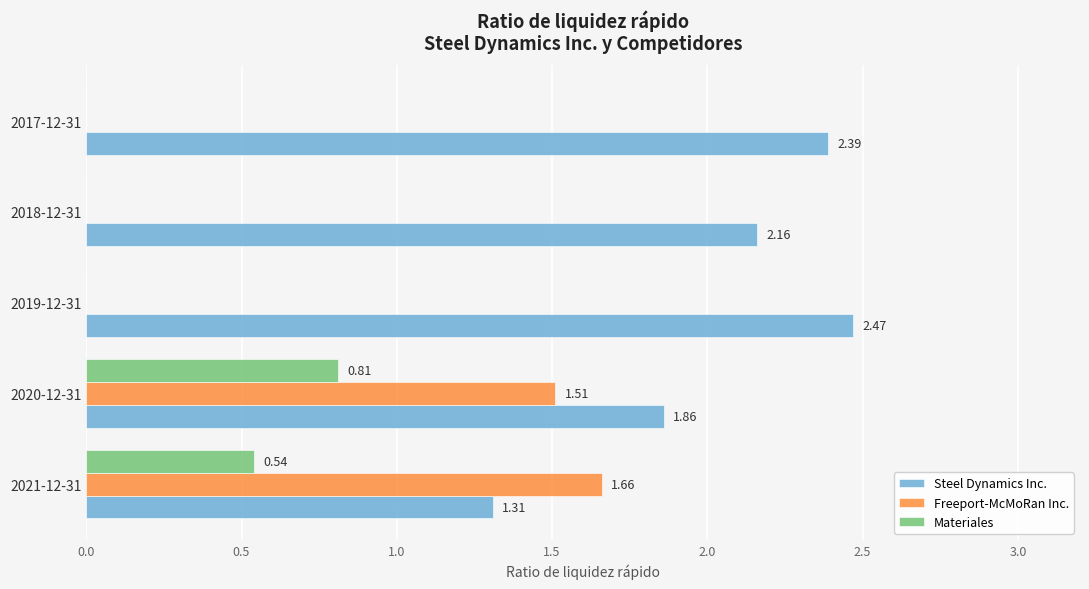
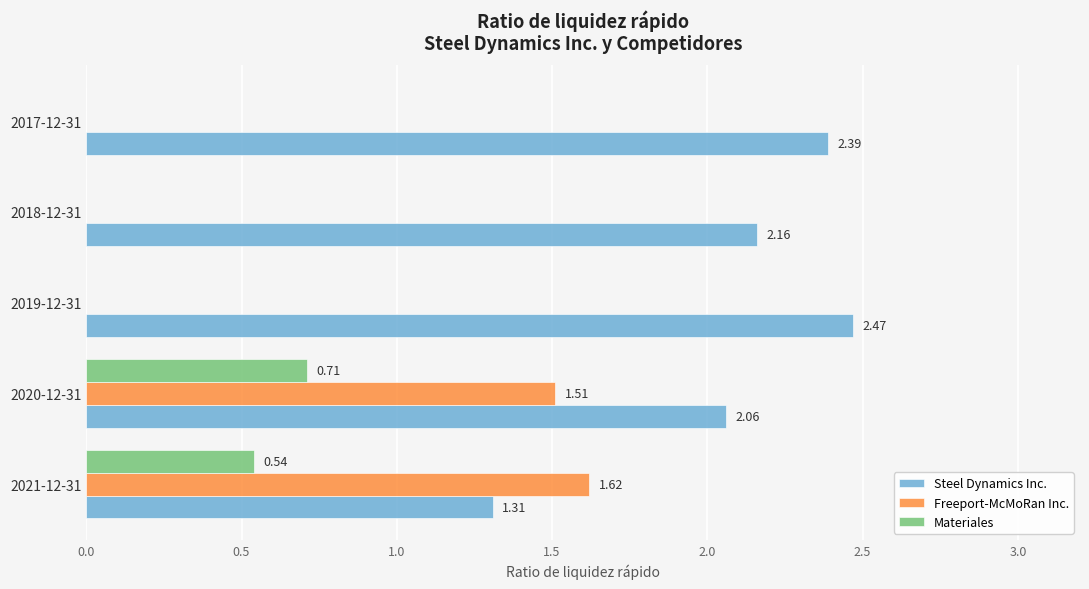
  {
    "Steel Dynamics Inc.": {
      "2017-12-31": 2.39,
      "2018-12-31": 2.16,
      "2019-12-31": 2.47,
-     "2020-12-31": 1.86,
+     "2020-12-31": 2.06,
      "2021-12-31": 1.31
    },
    "Freeport-McMoRan Inc.": {
      "2020-12-31": 1.51,
-     "2021-12-31": 1.66
+     "2021-12-31": 1.62
    },
    "Materiales": {
-     "2020-12-31": 0.81,
+     "2020-12-31": 0.71,
      "2021-12-31": 0.54
    }
  }
